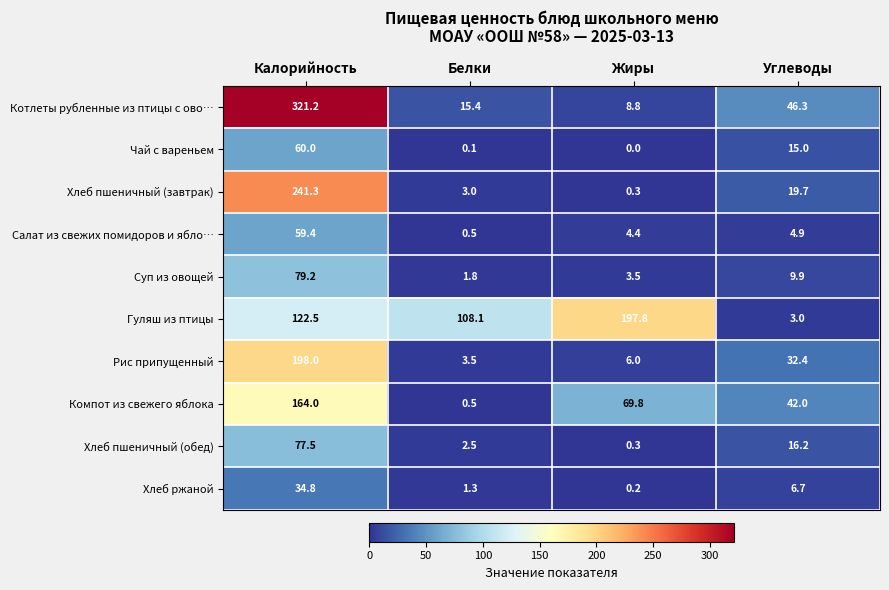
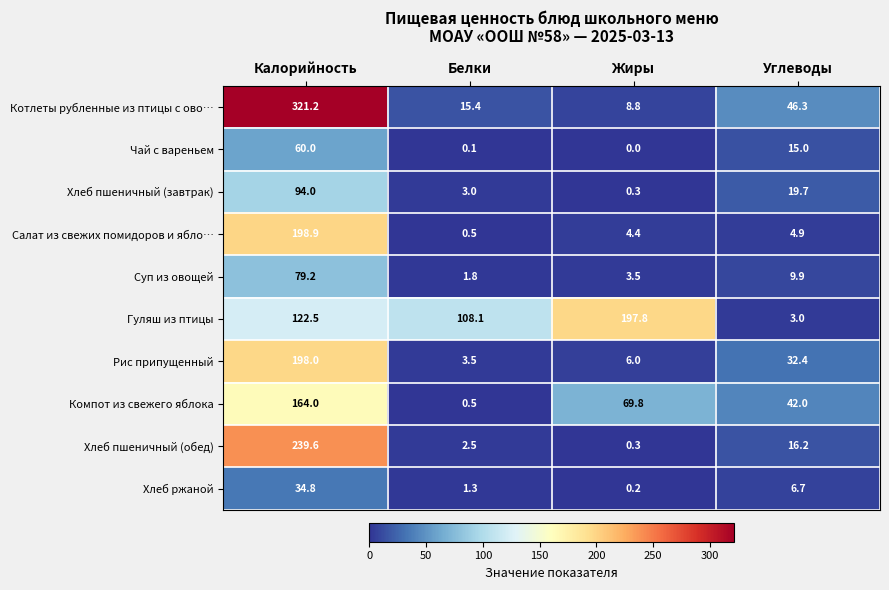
  {
    "Котлеты рубленные из птицы с ово…": {
      "Калорийность": 321.2,
      "Белки": 15.4,
      "Жиры": 8.8,
      "Углеводы": 46.3
    },
    "Чай с вареньем": {
      "Калорийность": 60.0,
      "Белки": 0.1,
      "Жиры": 0.0,
      "Углеводы": 15.0
    },
    "Хлеб пшеничный (завтрак)": {
-     "Калорийность": 241.3,
+     "Калорийность": 94.0,
      "Белки": 3.0,
      "Жиры": 0.3,
      "Углеводы": 19.7
    },
    "Салат из свежих помидоров и ябло…": {
-     "Калорийность": 59.4,
+     "Калорийность": 198.9,
      "Белки": 0.5,
      "Жиры": 4.4,
      "Углеводы": 4.9
    },
    "Суп из овощей": {
      "Калорийность": 79.2,
      "Белки": 1.8,
      "Жиры": 3.5,
      "Углеводы": 9.9
    },
    "Гуляш из птицы": {
      "Калорийность": 122.5,
      "Белки": 108.1,
      "Жиры": 197.8,
      "Углеводы": 3.0
    },
    "Рис припущенный": {
      "Калорийность": 198.0,
      "Белки": 3.5,
      "Жиры": 6.0,
      "Углеводы": 32.4
    },
    "Компот из свежего яблока": {
      "Калорийность": 164.0,
      "Белки": 0.5,
      "Жиры": 69.8,
      "Углеводы": 42.0
    },
    "Хлеб пшеничный (обед)": {
-     "Калорийность": 77.5,
+     "Калорийность": 239.6,
      "Белки": 2.5,
      "Жиры": 0.3,
      "Углеводы": 16.2
    },
    "Хлеб ржаной": {
      "Калорийность": 34.8,
      "Белки": 1.3,
      "Жиры": 0.2,
      "Углеводы": 6.7
    }
  }
